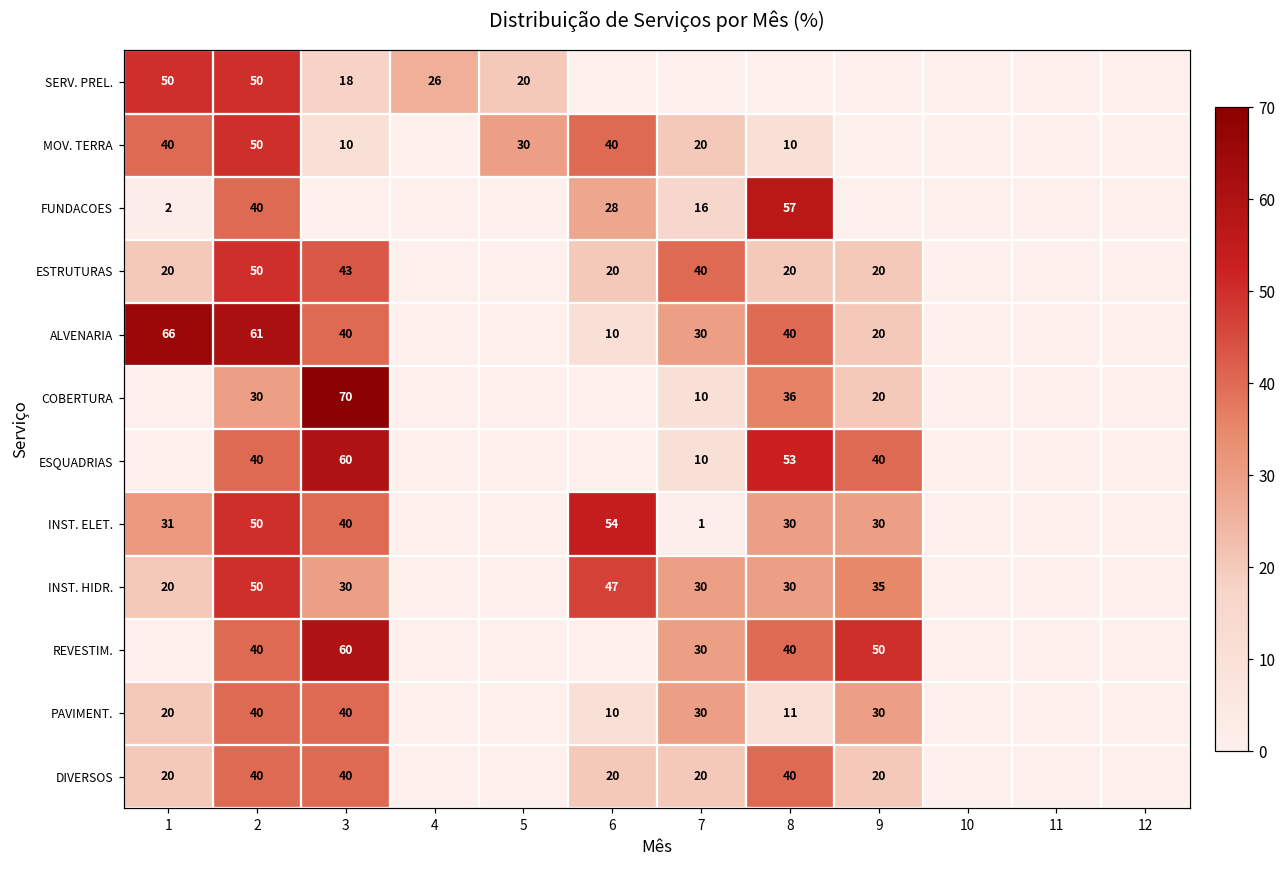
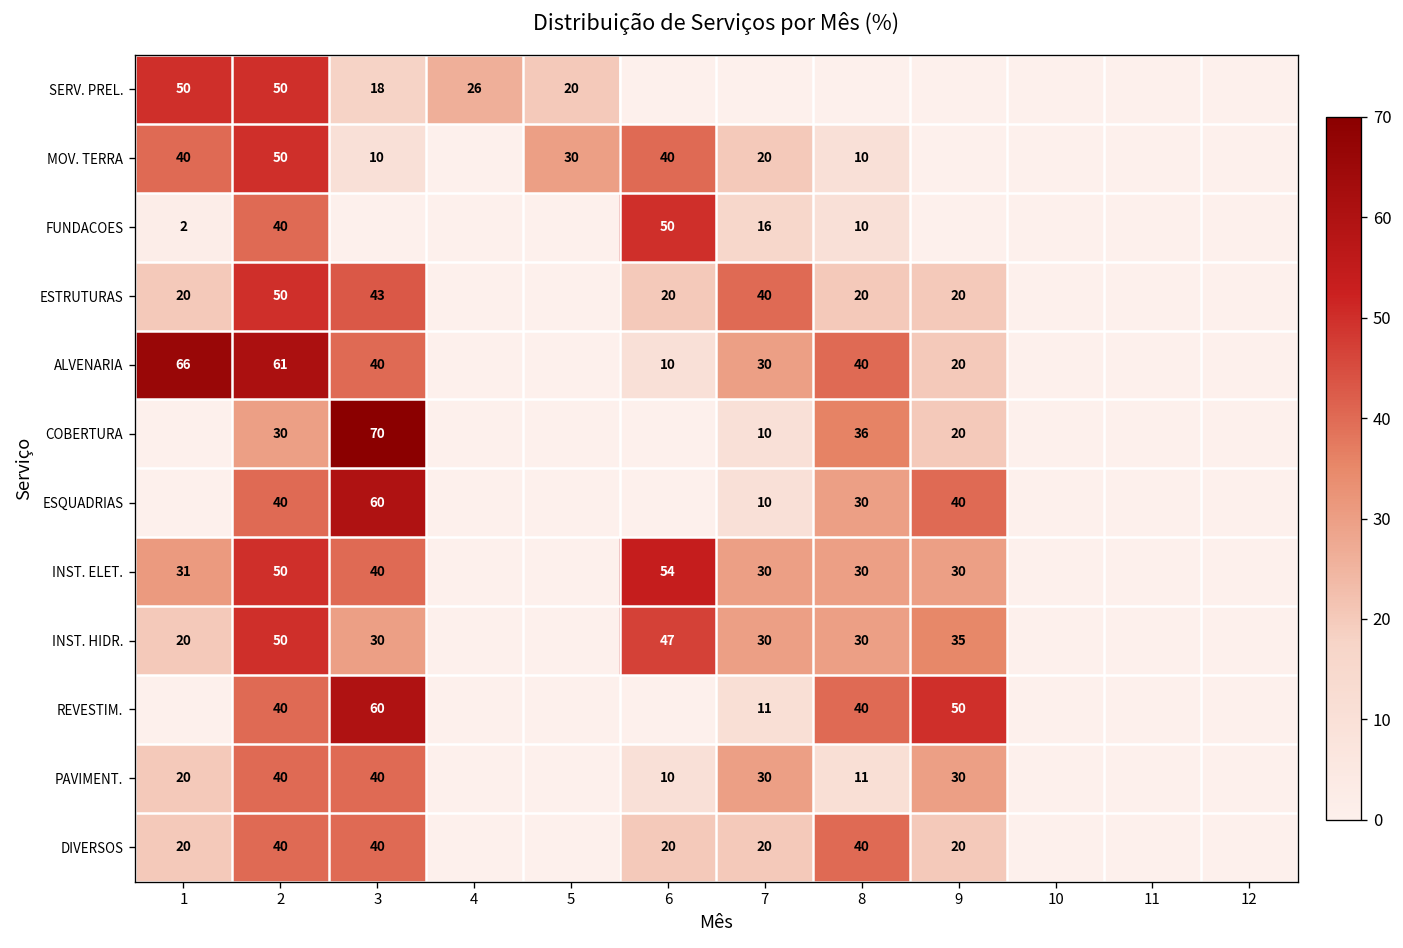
  {
    "SERV. PREL.": {
      "1": 50,
      "2": 50,
      "3": 18,
      "4": 26,
      "5": 20
    },
    "MOV. TERRA": {
      "1": 40,
      "2": 50,
      "3": 10,
      "5": 30,
      "6": 40,
      "7": 20,
      "8": 10
    },
    "FUNDACOES": {
      "1": 2,
      "2": 40,
-     "6": 28,
+     "6": 50,
      "7": 16,
-     "8": 57
+     "8": 10
    },
    "ESTRUTURAS": {
      "1": 20,
      "2": 50,
      "3": 43,
      "6": 20,
      "7": 40,
      "8": 20,
      "9": 20
    },
    "ALVENARIA": {
      "1": 66,
      "2": 61,
      "3": 40,
      "6": 10,
      "7": 30,
      "8": 40,
      "9": 20
    },
    "COBERTURA": {
      "2": 30,
      "3": 70,
      "7": 10,
      "8": 36,
      "9": 20
    },
    "ESQUADRIAS": {
      "2": 40,
      "3": 60,
      "7": 10,
-     "8": 53,
+     "8": 30,
      "9": 40
    },
    "INST. ELET.": {
      "1": 31,
      "2": 50,
      "3": 40,
      "6": 54,
-     "7": 1,
+     "7": 30,
      "8": 30,
      "9": 30
    },
    "INST. HIDR.": {
      "1": 20,
      "2": 50,
      "3": 30,
      "6": 47,
      "7": 30,
      "8": 30,
      "9": 35
    },
    "REVESTIM.": {
      "2": 40,
      "3": 60,
-     "7": 30,
+     "7": 11,
      "8": 40,
      "9": 50
    },
    "PAVIMENT.": {
      "1": 20,
      "2": 40,
      "3": 40,
      "6": 10,
      "7": 30,
      "8": 11,
      "9": 30
    },
    "DIVERSOS": {
      "1": 20,
      "2": 40,
      "3": 40,
      "6": 20,
      "7": 20,
      "8": 40,
      "9": 20
    }
  }
